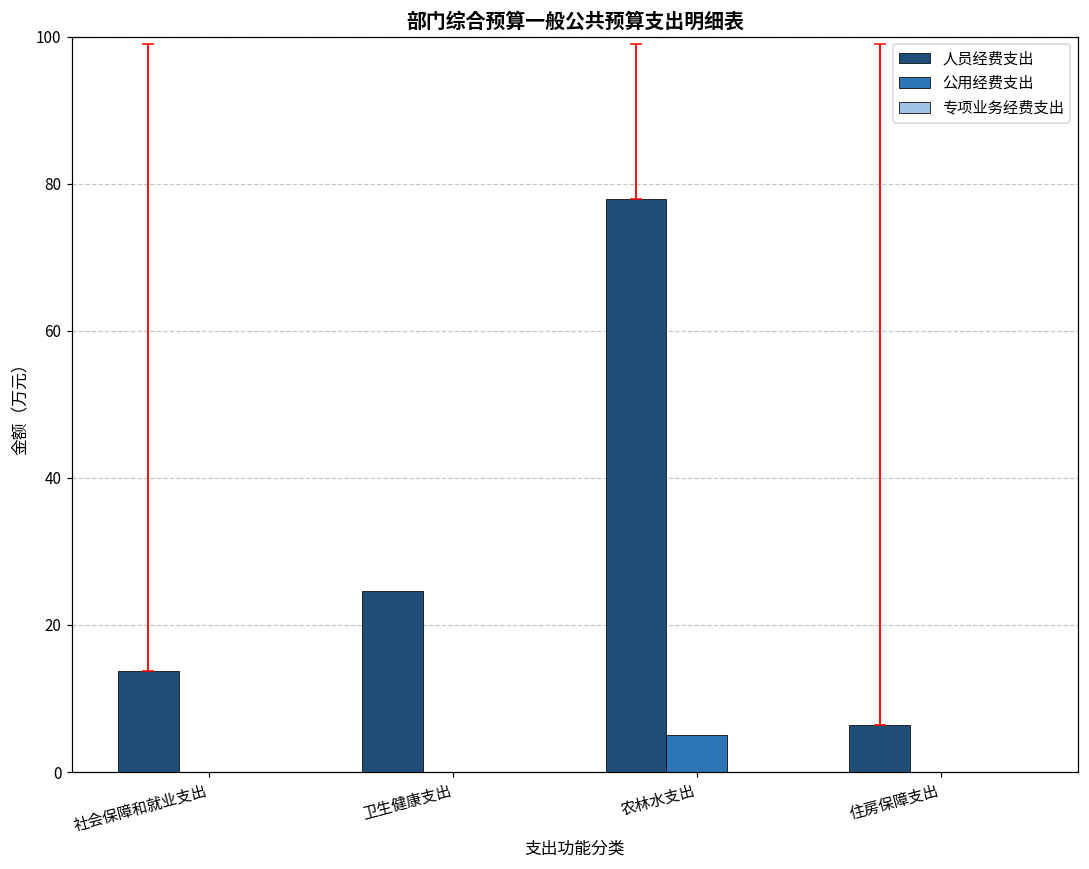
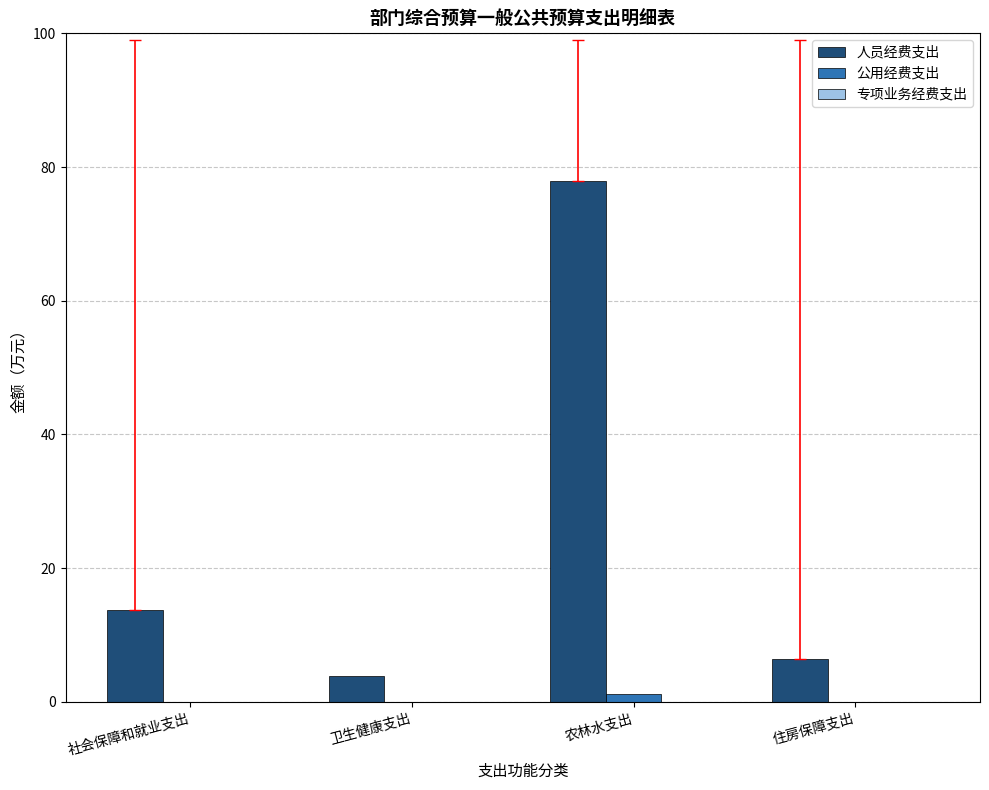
  {
    "人员经费支出": {
      "社会保障和就业支出": 14,
-     "卫生健康支出": 25,
+     "卫生健康支出": 4,
      "农林水支出": 78,
      "住房保障支出": 6
    },
    "公用经费支出": {
      "社会保障和就业支出": 0,
      "卫生健康支出": 0,
-     "农林水支出": 5,
+     "农林水支出": 1,
      "住房保障支出": 0
    },
    "专项业务经费支出": {
      "社会保障和就业支出": 0,
      "卫生健康支出": 0,
      "农林水支出": 0,
      "住房保障支出": 0
    }
  }
